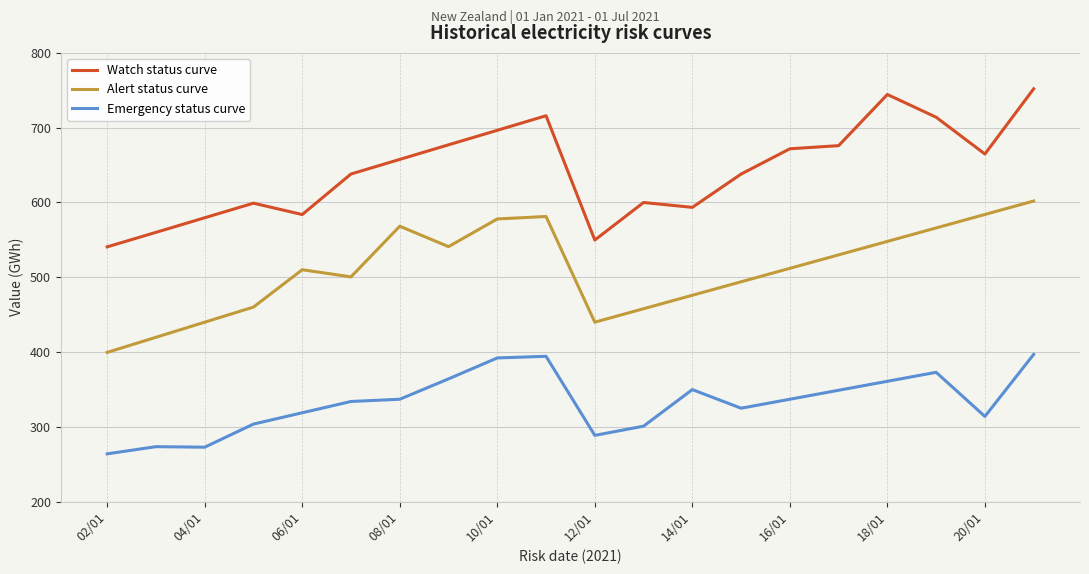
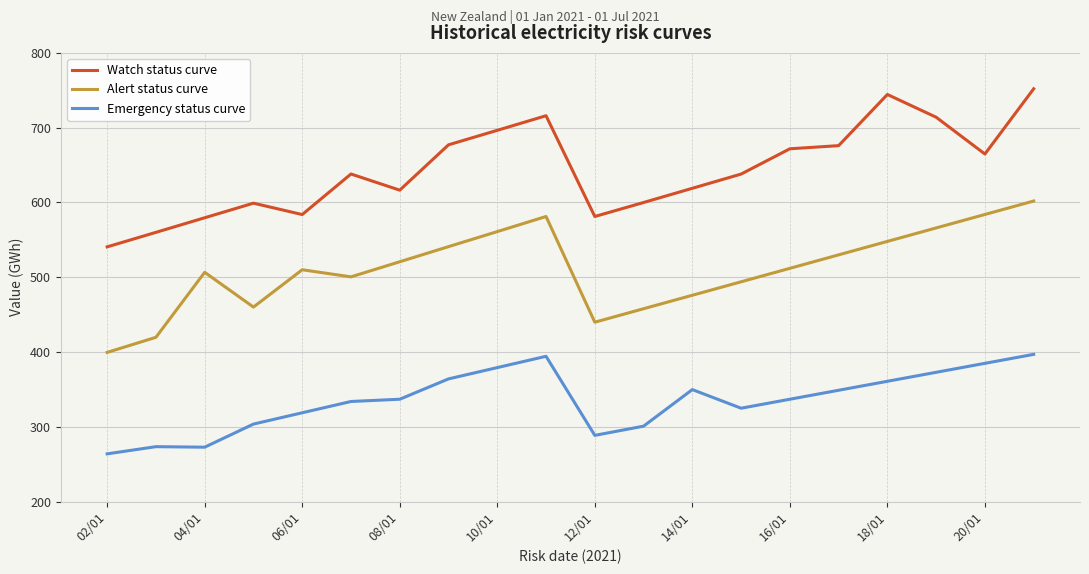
  {
    "Watch status curve": {
      "02/01": 540,
      "04/01": 580,
      "06/01": 580,
-     "08/01": 660,
+     "08/01": 620,
      "10/01": 700,
-     "12/01": 550,
-     "14/01": 590,
+     "12/01": 580,
+     "14/01": 620,
      "16/01": 670,
      "18/01": 740,
      "20/01": 660
    },
    "Alert status curve": {
      "02/01": 400,
-     "04/01": 440,
+     "04/01": 510,
      "06/01": 510,
-     "08/01": 570,
-     "10/01": 580,
+     "08/01": 520,
+     "10/01": 560,
      "12/01": 440,
      "14/01": 480,
      "16/01": 510,
      "18/01": 550,
      "20/01": 580
    },
    "Emergency status curve": {
      "02/01": 260,
      "04/01": 270,
      "06/01": 320,
      "08/01": 340,
-     "10/01": 390,
+     "10/01": 380,
      "12/01": 290,
      "14/01": 350,
      "16/01": 340,
      "18/01": 360,
-     "20/01": 310
+     "20/01": 390
    }
  }
